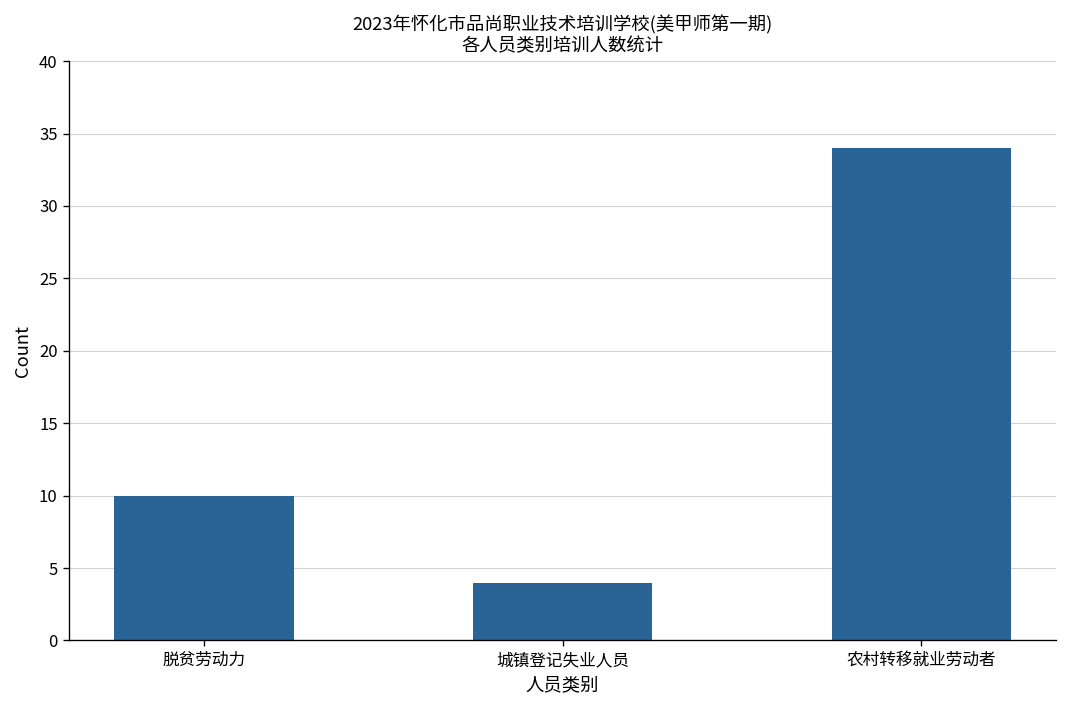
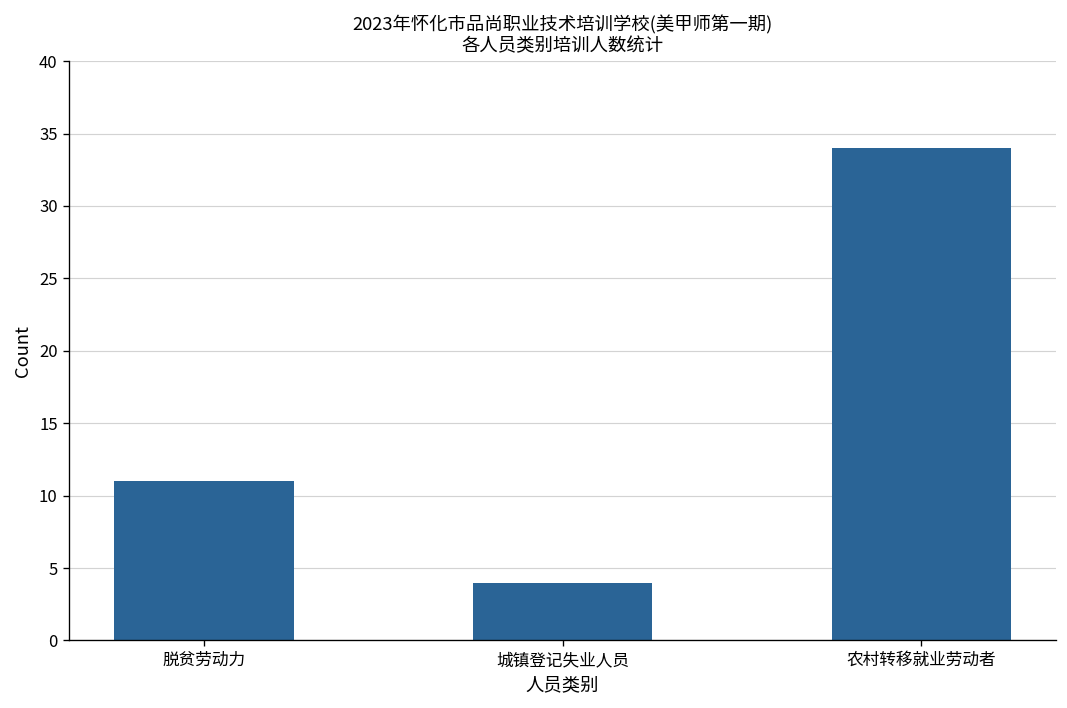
  {
-   "脱贫劳动力": 10,
+   "脱贫劳动力": 11,
    "城镇登记失业人员": 4,
    "农村转移就业劳动者": 34
  }
